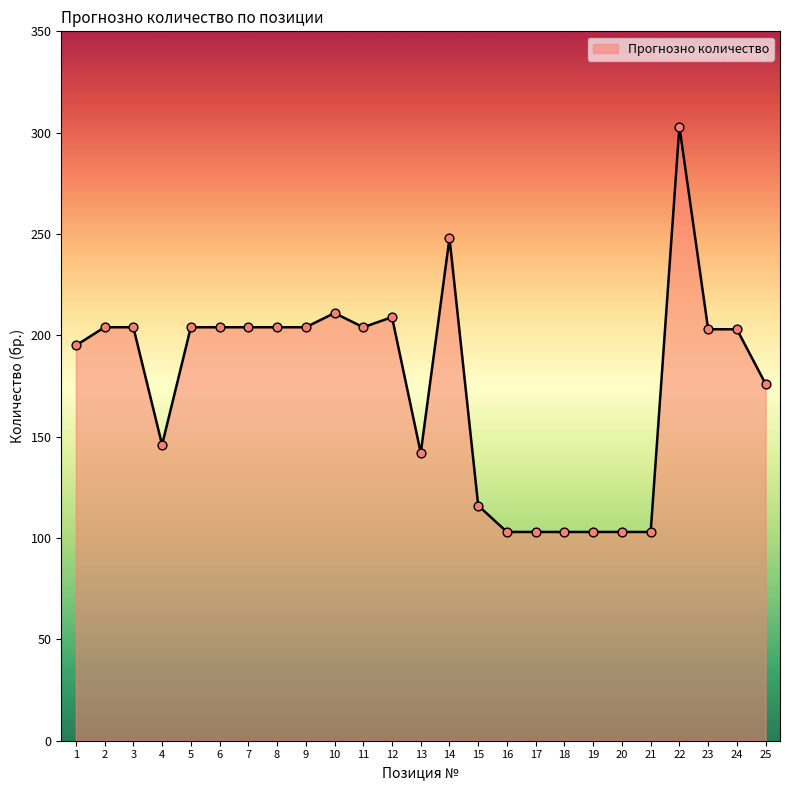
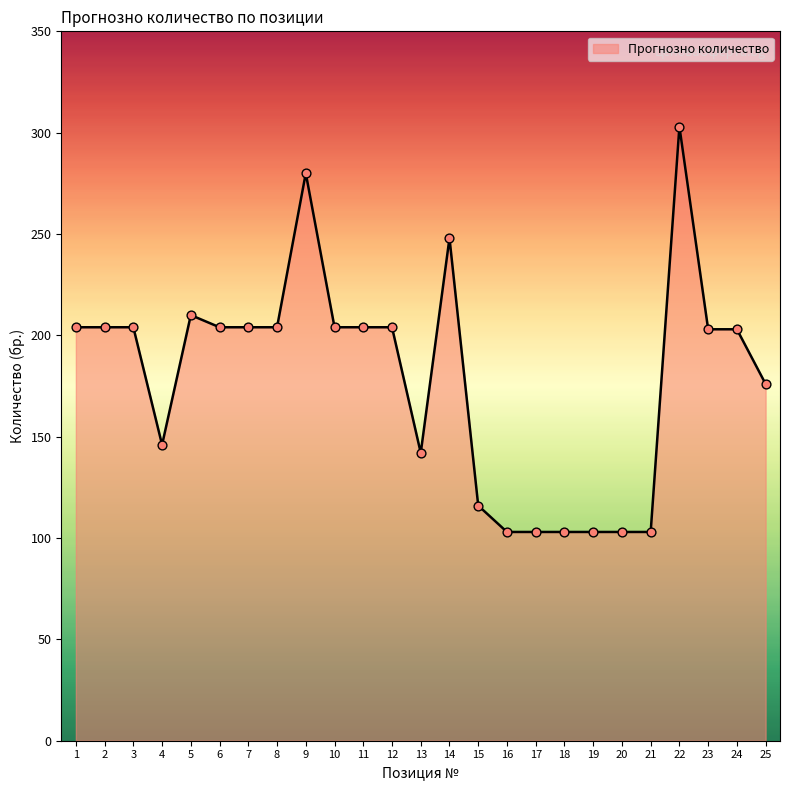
  {
-   "1": 195,
+   "1": 204,
    "2": 204,
    "3": 204,
    "4": 146,
-   "5": 204,
+   "5": 210,
    "6": 204,
    "7": 204,
    "8": 204,
-   "9": 204,
-   "10": 211,
+   "9": 280,
+   "10": 204,
    "11": 204,
-   "12": 209,
+   "12": 204,
    "13": 142,
    "14": 248,
    "15": 116,
    "16": 103,
    "17": 103,
    "18": 103,
    "19": 103,
    "20": 103,
    "21": 103,
    "22": 303,
    "23": 203,
    "24": 203,
    "25": 176
  }
